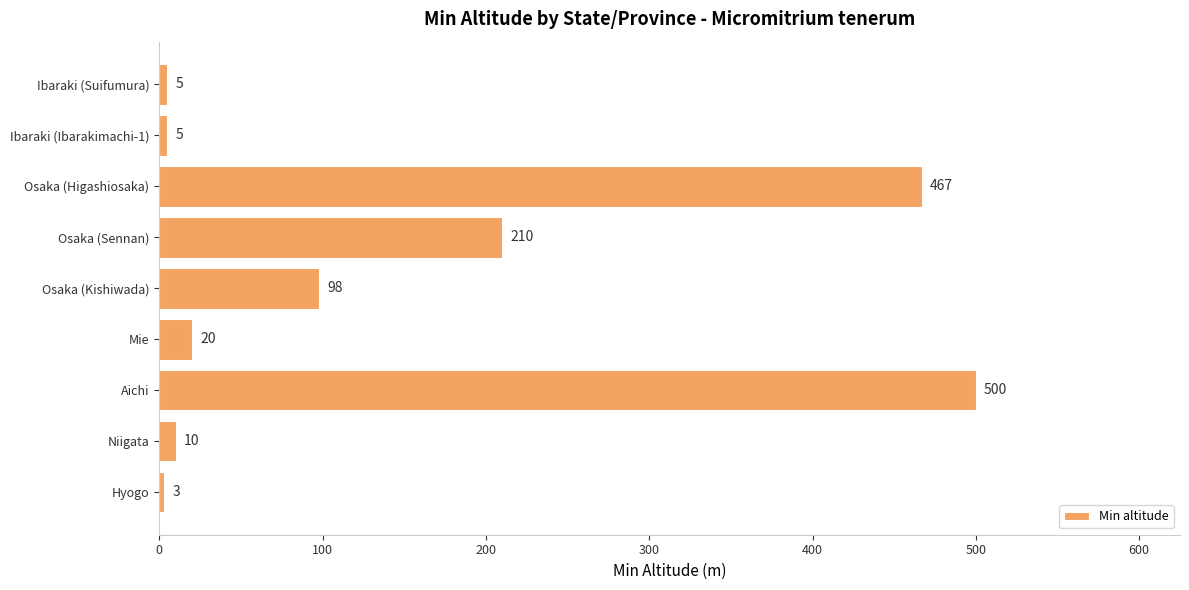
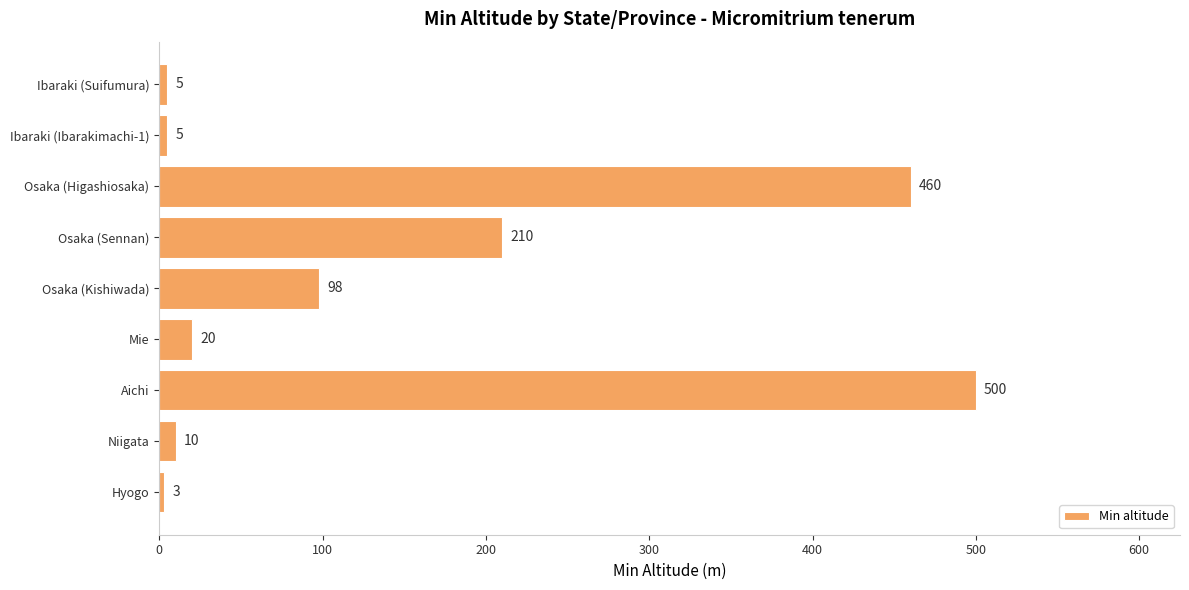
  {
    "Ibaraki (Suifumura)": 5,
    "Ibaraki (Ibarakimachi-1)": 5,
-   "Osaka (Higashiosaka)": 467,
+   "Osaka (Higashiosaka)": 460,
    "Osaka (Sennan)": 210,
    "Osaka (Kishiwada)": 98,
    "Mie": 20,
    "Aichi": 500,
    "Niigata": 10,
    "Hyogo": 3
  }
